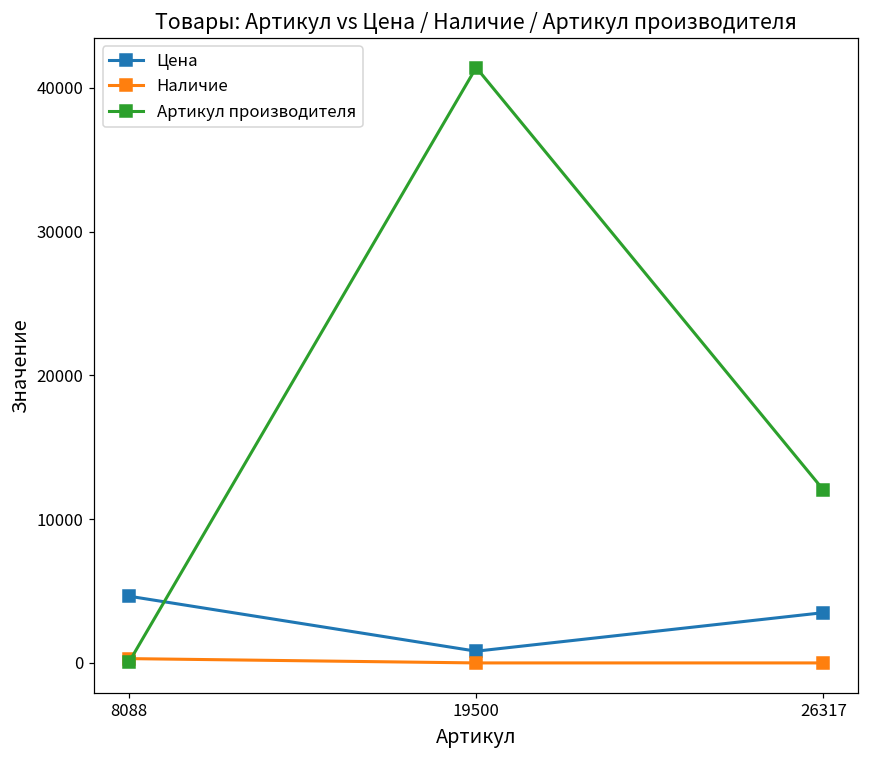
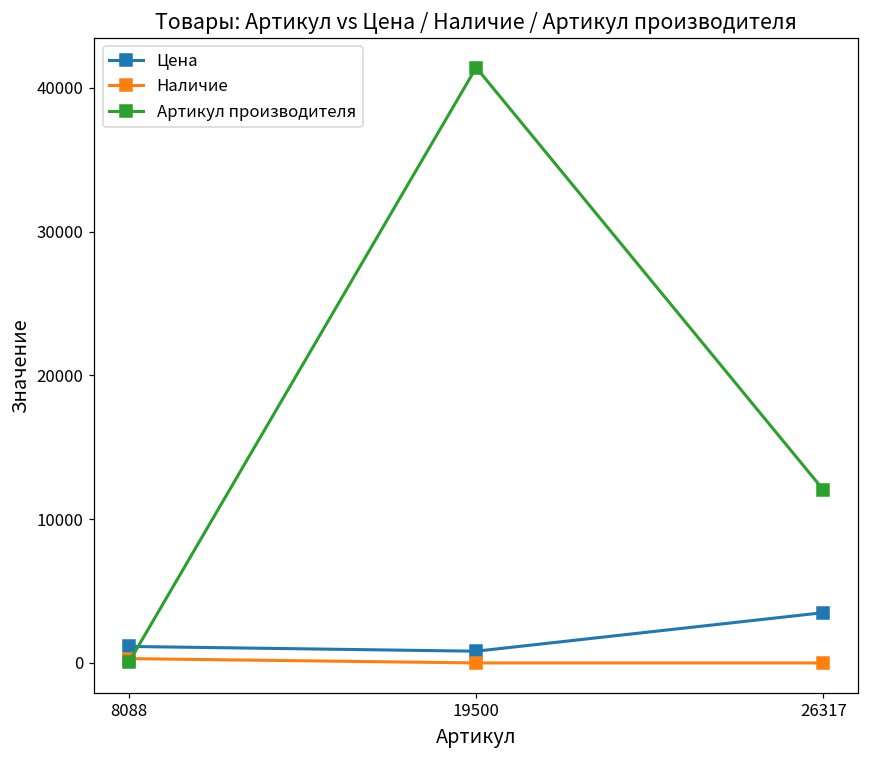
  {
    "Цена": {
-     "8088": 4600,
+     "8088": 1100,
      "19500": 800,
      "26317": 3500
    },
    "Наличие": {
      "8088": 300,
      "19500": 0,
      "26317": 0
    },
    "Артикул производителя": {
      "8088": 100,
      "19500": 41400,
      "26317": 12000
    }
  }
